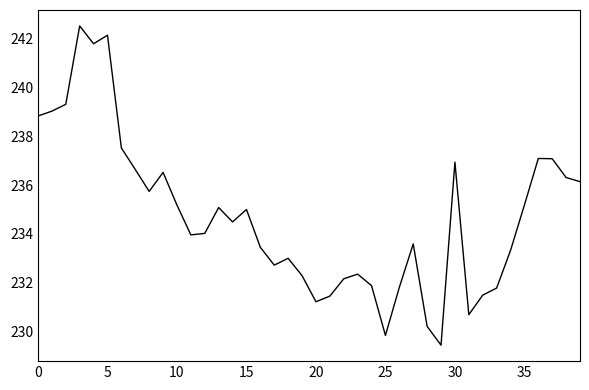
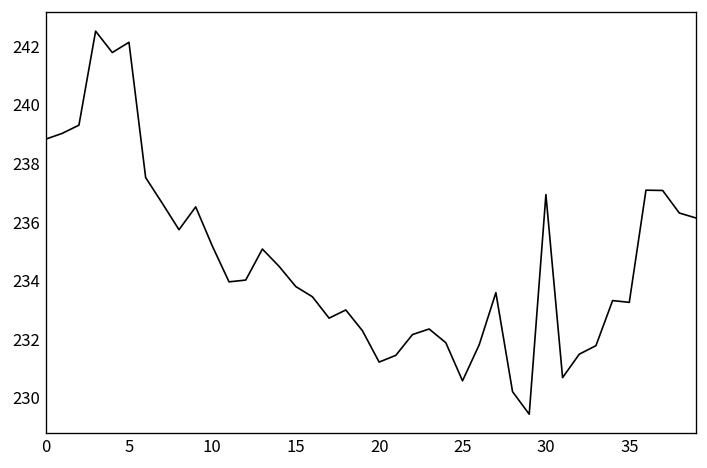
  {
    "0": 238.8,
    "5": 242.1,
    "10": 235.2,
-   "15": 235.0,
+   "15": 233.8,
    "20": 231.2,
-   "25": 229.8,
+   "25": 230.6,
    "30": 236.9,
-   "35": 235.2
+   "35": 233.3
  }
